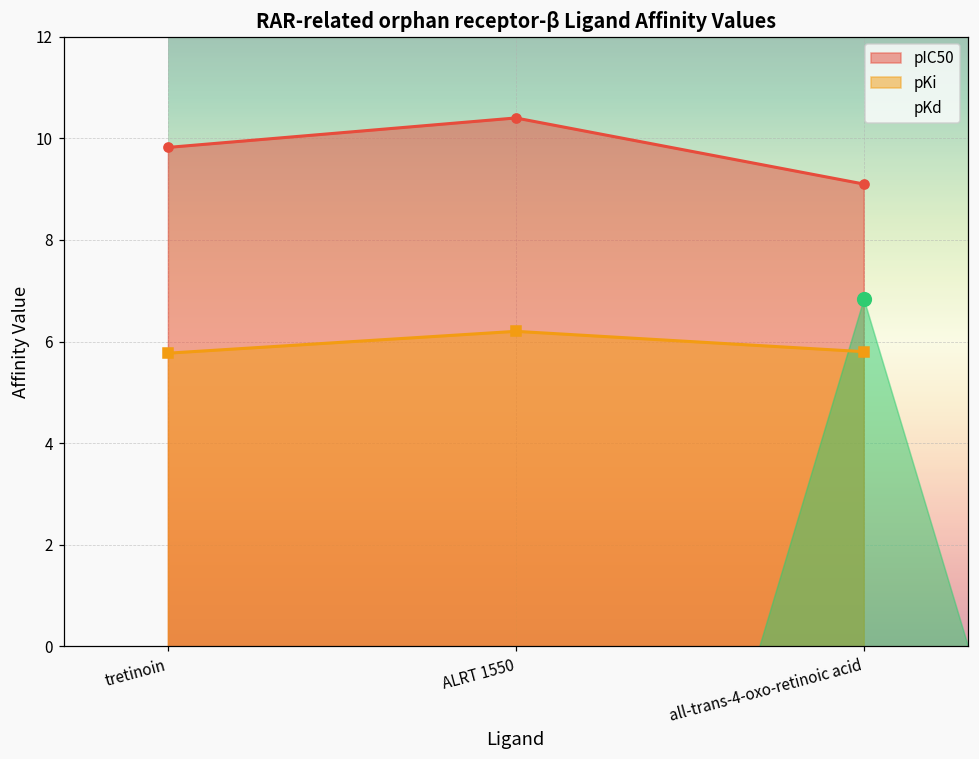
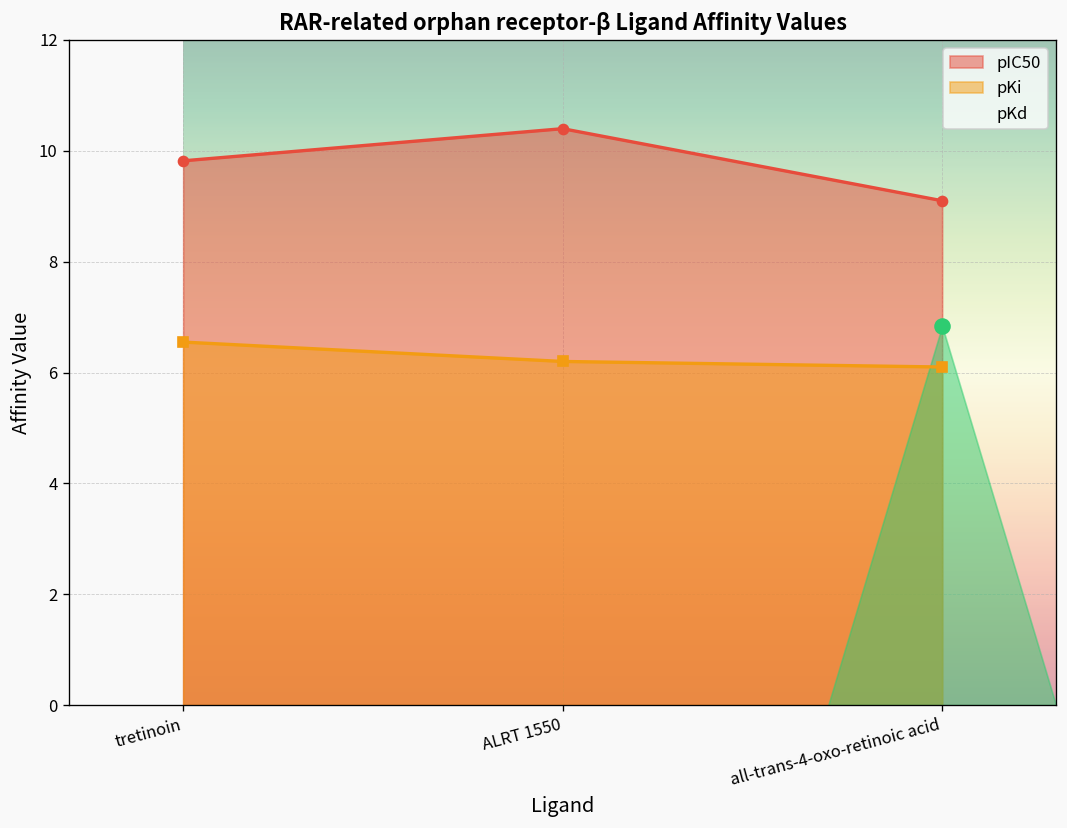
  {
    "pIC50": {
      "tretinoin": 9.8,
      "ALRT 1550": 10.4,
      "all-trans-4-oxo-retinoic acid": 9.1
    },
    "pKi": {
-     "tretinoin": 5.8,
+     "tretinoin": 6.6,
      "ALRT 1550": 6.2,
-     "all-trans-4-oxo-retinoic acid": 5.8
+     "all-trans-4-oxo-retinoic acid": 6.1
    }
  }
